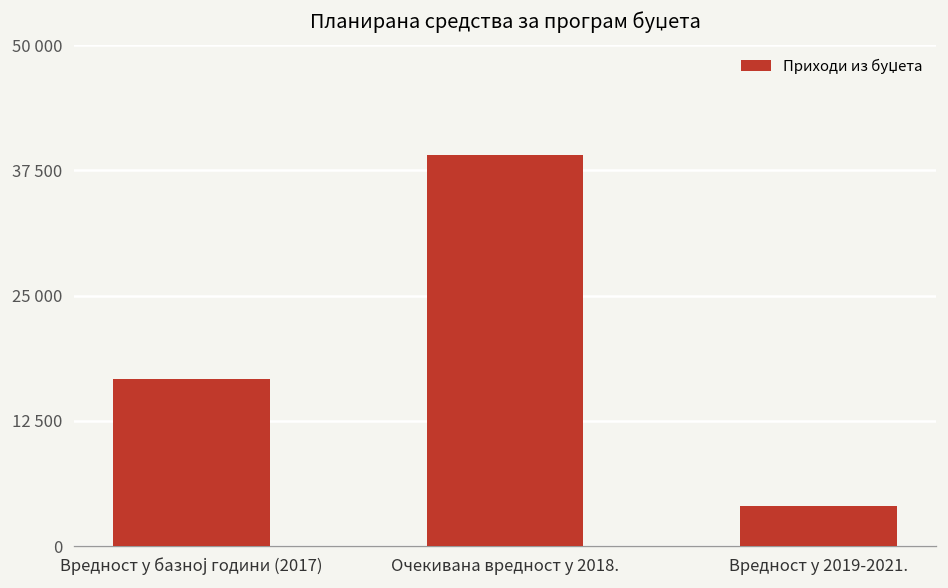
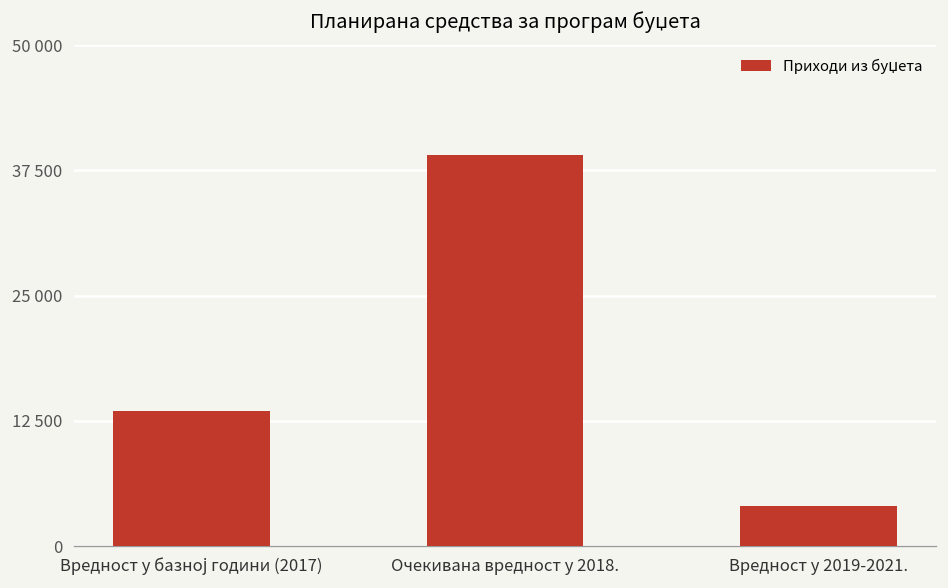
  {
-   "Вредност у базној години (2017)": 17000,
+   "Вредност у базној години (2017)": 14000,
    "Очекивана вредност у 2018.": 39000,
    "Вредност у 2019-2021.": 4000
  }
